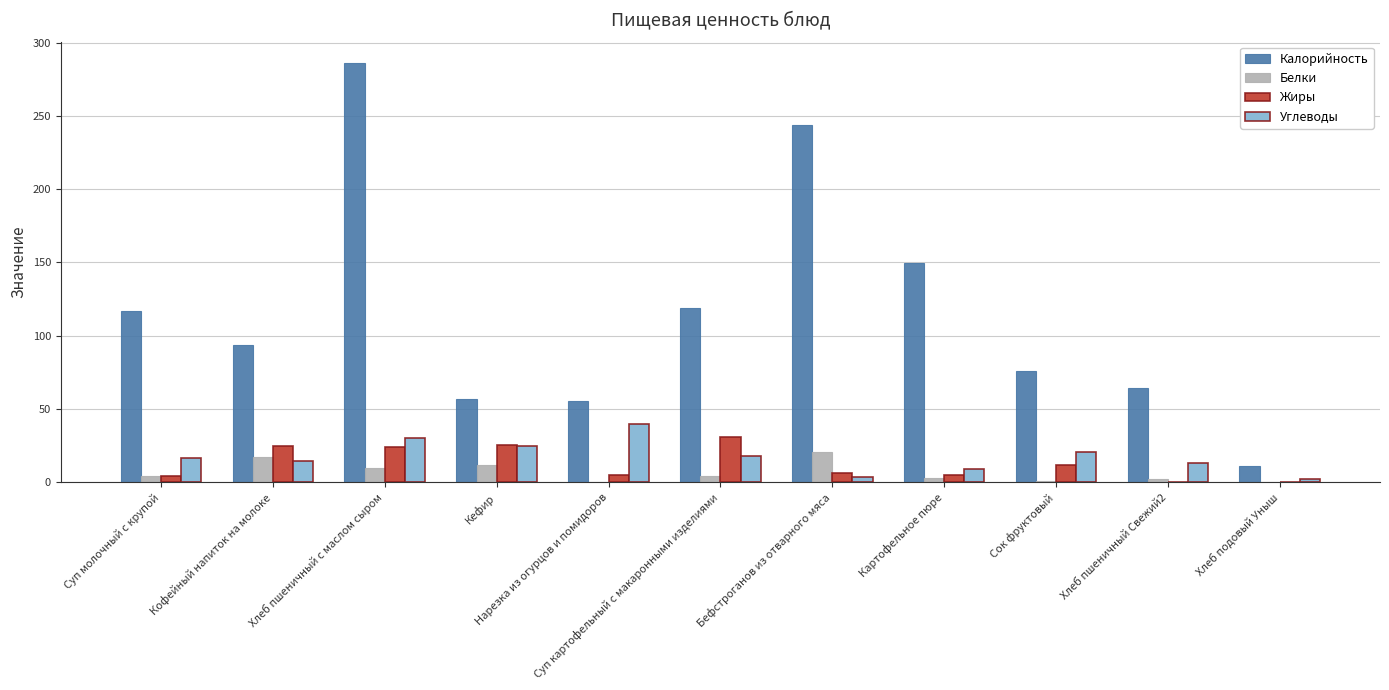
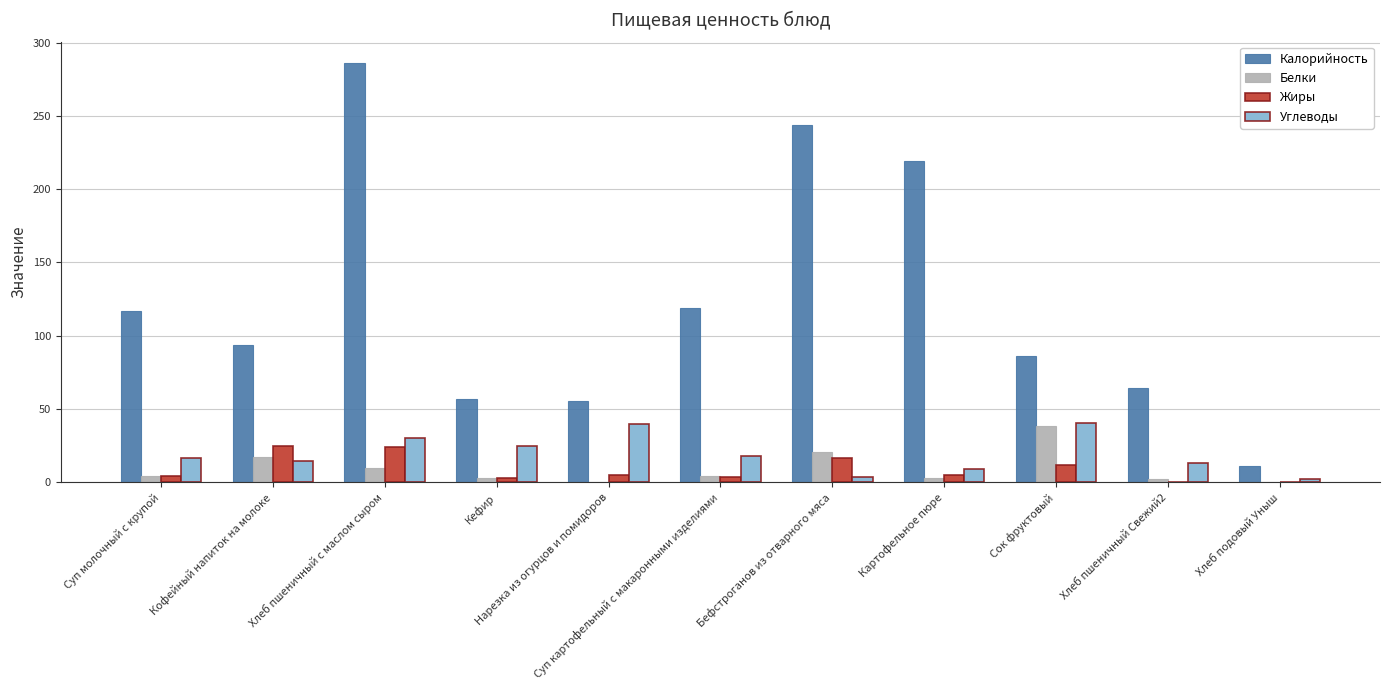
  {
    "Калорийность": {
      "Суп молочный с крупой": 117,
      "Кофейный напиток на молоке": 94,
      "Хлеб пшеничный с маслом сыром": 286,
      "Кефир": 57,
      "Нарезка из огурцов и помидоров": 56,
      "Суп картофельный с макаронными изделиями": 119,
      "Бефстроганов из отварного мяса": 244,
-     "Картофельное пюре": 150,
-     "Сок фруктовый": 76,
+     "Картофельное пюре": 220,
+     "Сок фруктовый": 86,
      "Хлеб пшеничный Свежий2": 64,
      "Хлеб подовый Уныш": 11
    },
    "Белки": {
      "Суп молочный с крупой": 4,
      "Кофейный напиток на молоке": 17,
      "Хлеб пшеничный с маслом сыром": 10,
-     "Кефир": 12,
+     "Кефир": 3,
      "Суп картофельный с макаронными изделиями": 4,
      "Бефстроганов из отварного мяса": 21,
      "Картофельное пюре": 3,
-     "Сок фруктовый": 1,
+     "Сок фруктовый": 38,
      "Хлеб пшеничный Свежий2": 2
    },
    "Жиры": {
      "Суп молочный с крупой": 4,
      "Кофейный напиток на молоке": 25,
      "Хлеб пшеничный с маслом сыром": 24,
-     "Кефир": 25,
+     "Кефир": 3,
      "Нарезка из огурцов и помидоров": 5,
-     "Суп картофельный с макаронными изделиями": 31,
-     "Бефстроганов из отварного мяса": 6,
+     "Суп картофельный с макаронными изделиями": 4,
+     "Бефстроганов из отварного мяса": 16,
      "Картофельное пюре": 5,
      "Сок фруктовый": 12
    },
    "Углеводы": {
      "Суп молочный с крупой": 17,
      "Кофейный напиток на молоке": 15,
      "Хлеб пшеничный с маслом сыром": 30,
      "Кефир": 25,
      "Нарезка из огурцов и помидоров": 40,
      "Суп картофельный с макаронными изделиями": 18,
      "Бефстроганов из отварного мяса": 4,
      "Картофельное пюре": 9,
-     "Сок фруктовый": 21,
+     "Сок фруктовый": 41,
      "Хлеб пшеничный Свежий2": 13,
      "Хлеб подовый Уныш": 2
    }
  }
